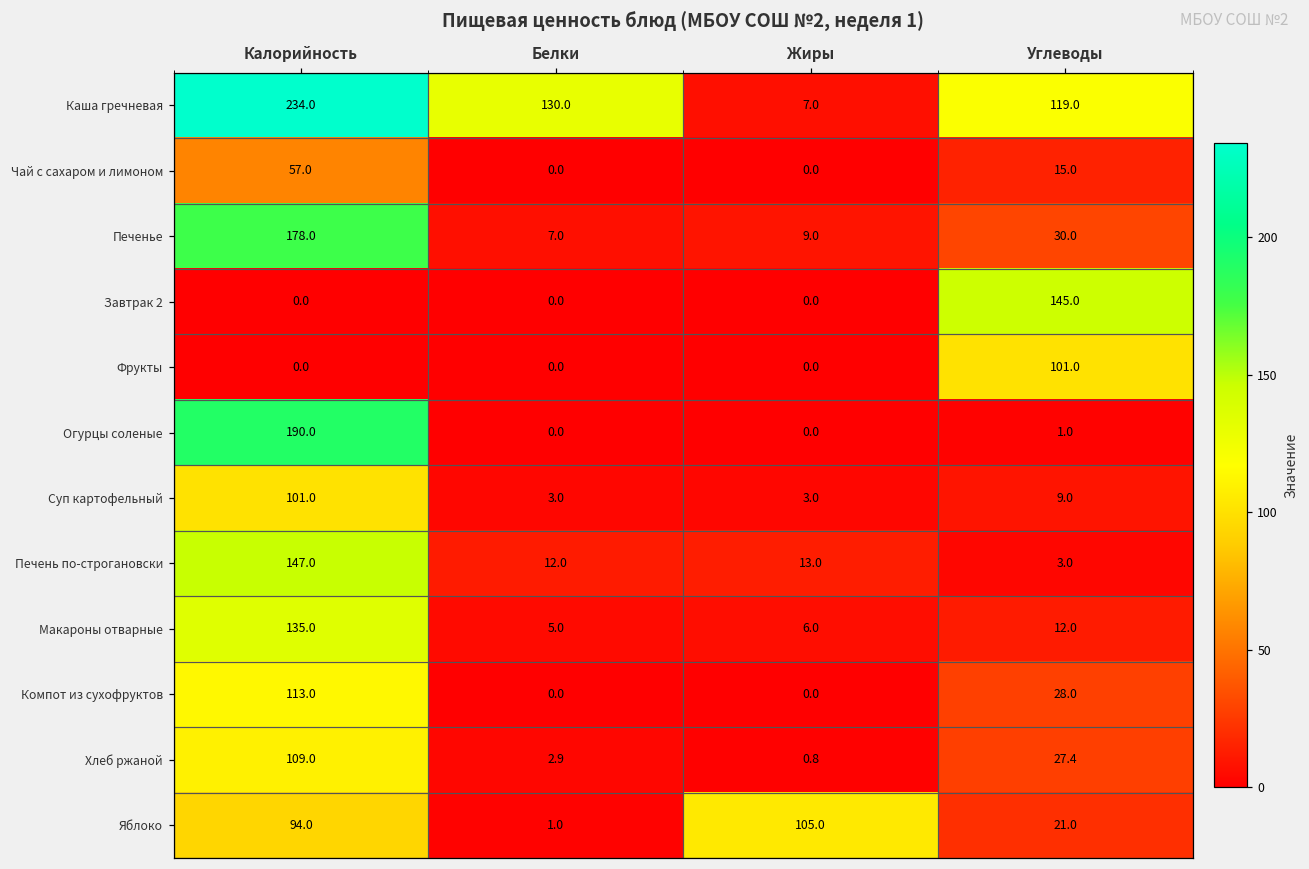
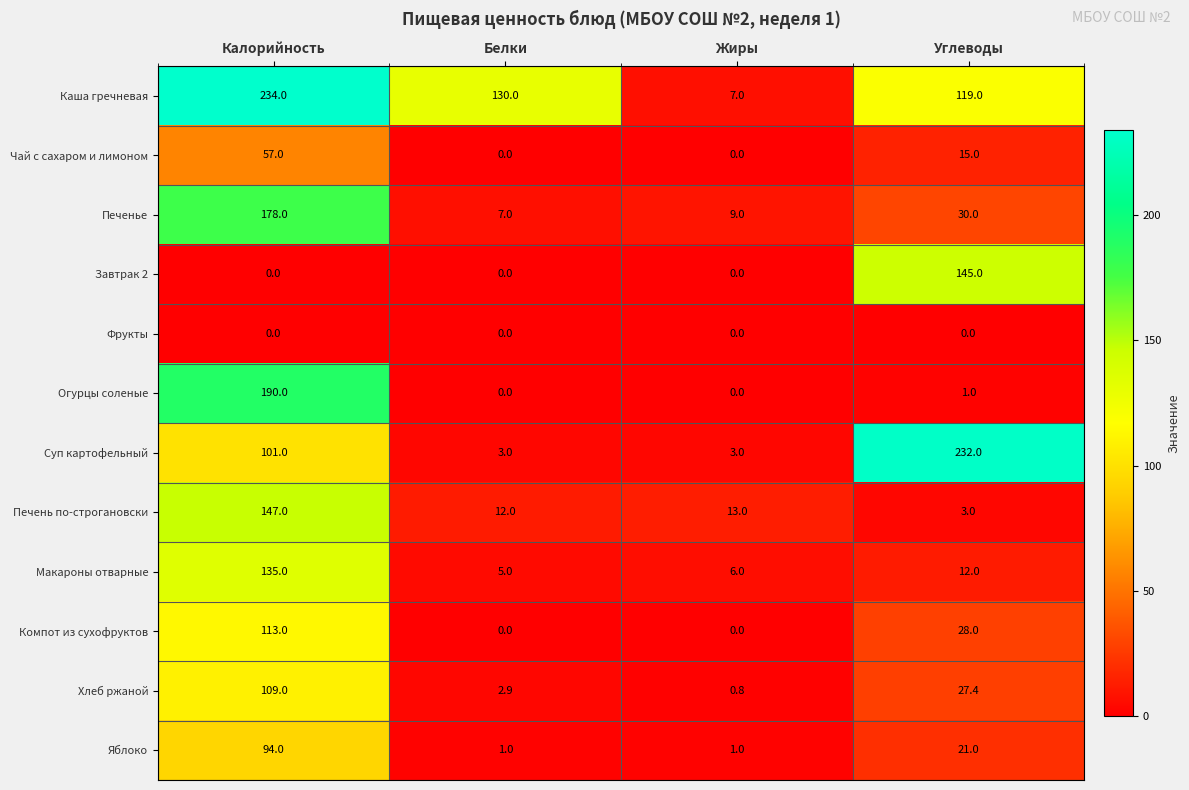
  {
    "Каша гречневая": {
      "Калорийность": 234.0,
      "Белки": 130.0,
      "Жиры": 7.0,
      "Углеводы": 119.0
    },
    "Чай с сахаром и лимоном": {
      "Калорийность": 57.0,
      "Белки": 0.0,
      "Жиры": 0.0,
      "Углеводы": 15.0
    },
    "Печенье": {
      "Калорийность": 178.0,
      "Белки": 7.0,
      "Жиры": 9.0,
      "Углеводы": 30.0
    },
    "Завтрак 2": {
      "Калорийность": 0.0,
      "Белки": 0.0,
      "Жиры": 0.0,
      "Углеводы": 145.0
    },
    "Фрукты": {
      "Калорийность": 0.0,
      "Белки": 0.0,
      "Жиры": 0.0,
-     "Углеводы": 101.0
+     "Углеводы": 0.0
    },
    "Огурцы соленые": {
      "Калорийность": 190.0,
      "Белки": 0.0,
      "Жиры": 0.0,
      "Углеводы": 1.0
    },
    "Суп картофельный": {
      "Калорийность": 101.0,
      "Белки": 3.0,
      "Жиры": 3.0,
-     "Углеводы": 9.0
+     "Углеводы": 232.0
    },
    "Печень по-строгановски": {
      "Калорийность": 147.0,
      "Белки": 12.0,
      "Жиры": 13.0,
      "Углеводы": 3.0
    },
    "Макароны отварные": {
      "Калорийность": 135.0,
      "Белки": 5.0,
      "Жиры": 6.0,
      "Углеводы": 12.0
    },
    "Компот из сухофруктов": {
      "Калорийность": 113.0,
      "Белки": 0.0,
      "Жиры": 0.0,
      "Углеводы": 28.0
    },
    "Хлеб ржаной": {
      "Калорийность": 109.0,
      "Белки": 2.9,
      "Жиры": 0.8,
      "Углеводы": 27.4
    },
    "Яблоко": {
      "Калорийность": 94.0,
      "Белки": 1.0,
-     "Жиры": 105.0,
+     "Жиры": 1.0,
      "Углеводы": 21.0
    }
  }
